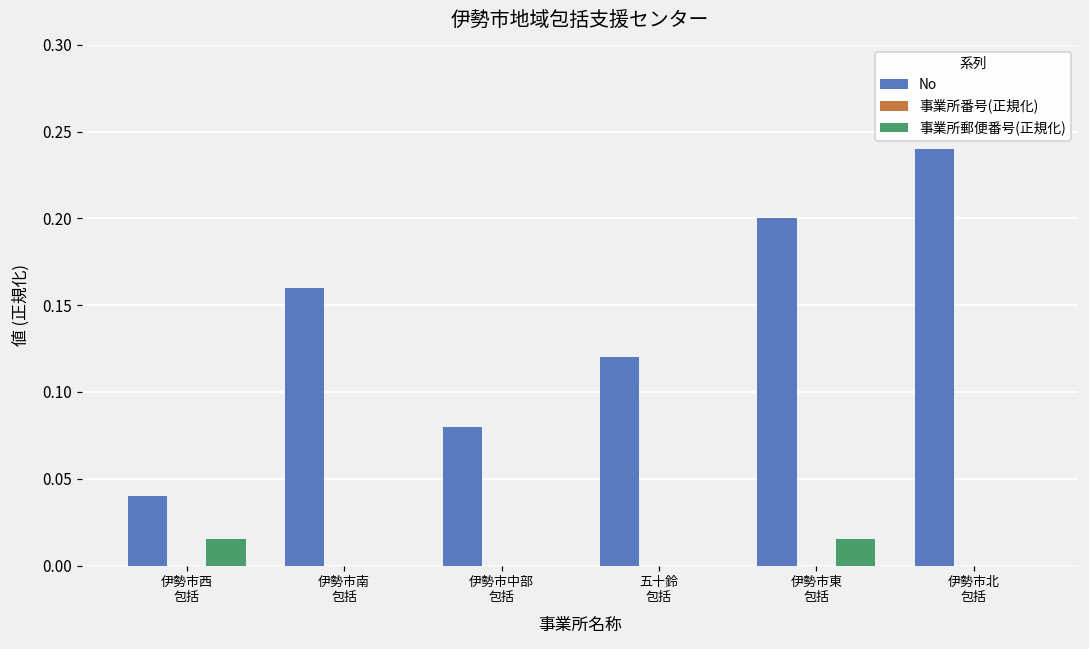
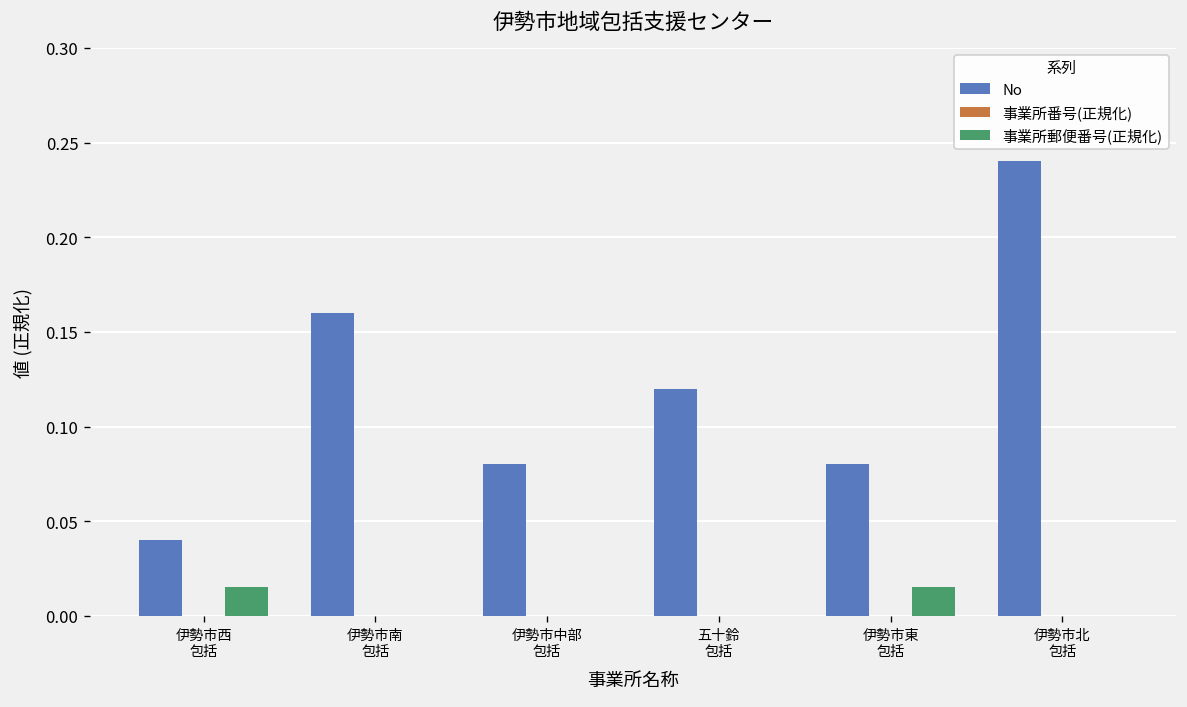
  {
    "No": {
      "伊勢市西 包括": 0.040,
      "伊勢市南 包括": 0.160,
      "伊勢市中部 包括": 0.080,
      "五十鈴 包括": 0.120,
-     "伊勢市東 包括": 0.200,
+     "伊勢市東 包括": 0.080,
      "伊勢市北 包括": 0.240
    },
    "事業所郵便番号(正規化)": {
      "伊勢市西 包括": 0.015,
      "伊勢市東 包括": 0.015
    }
  }
